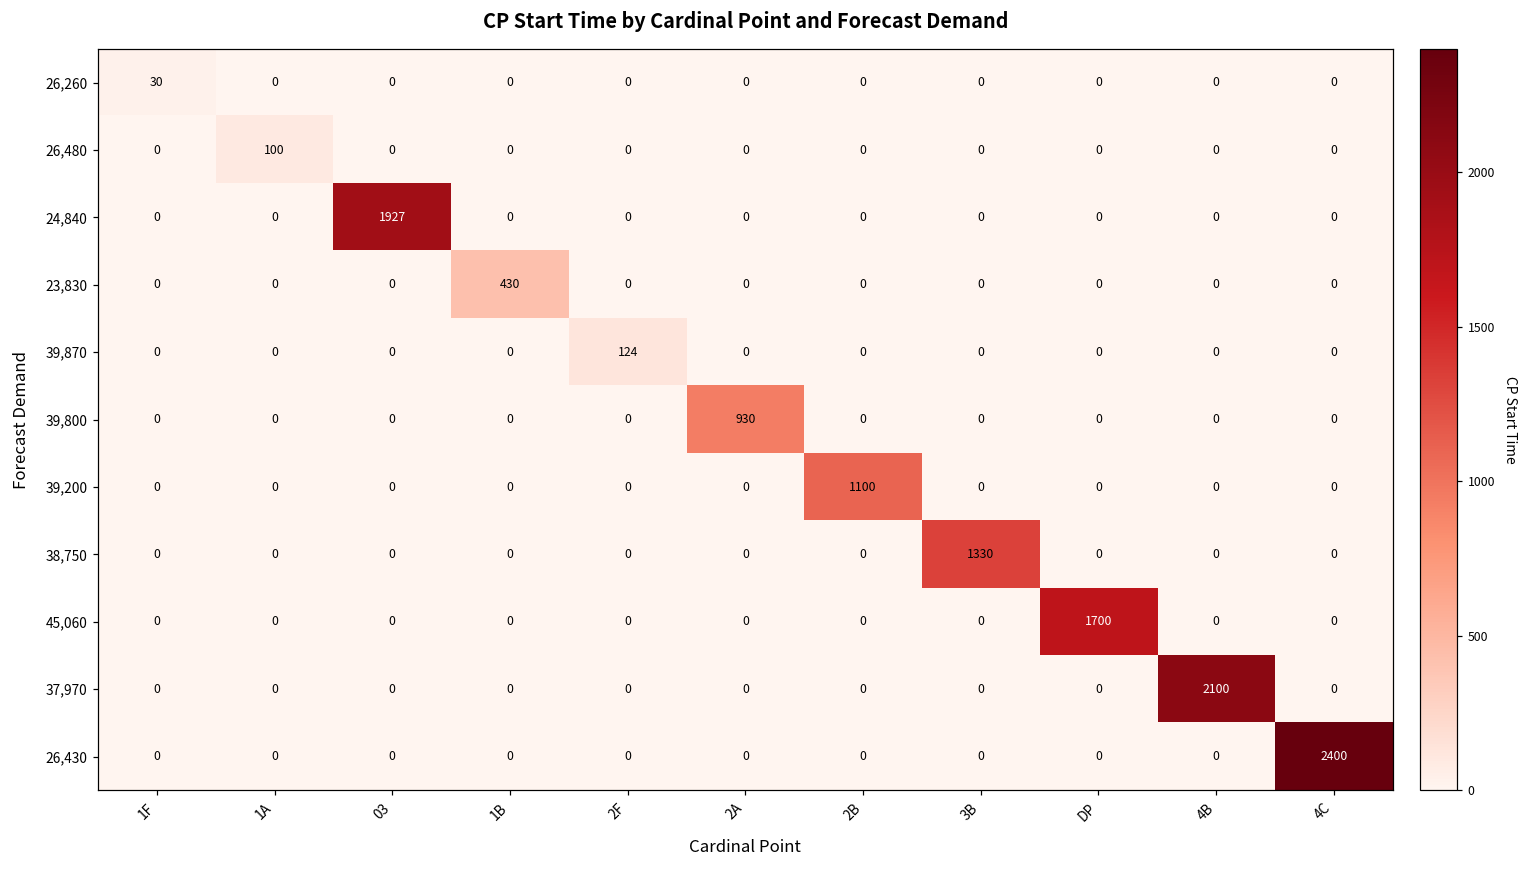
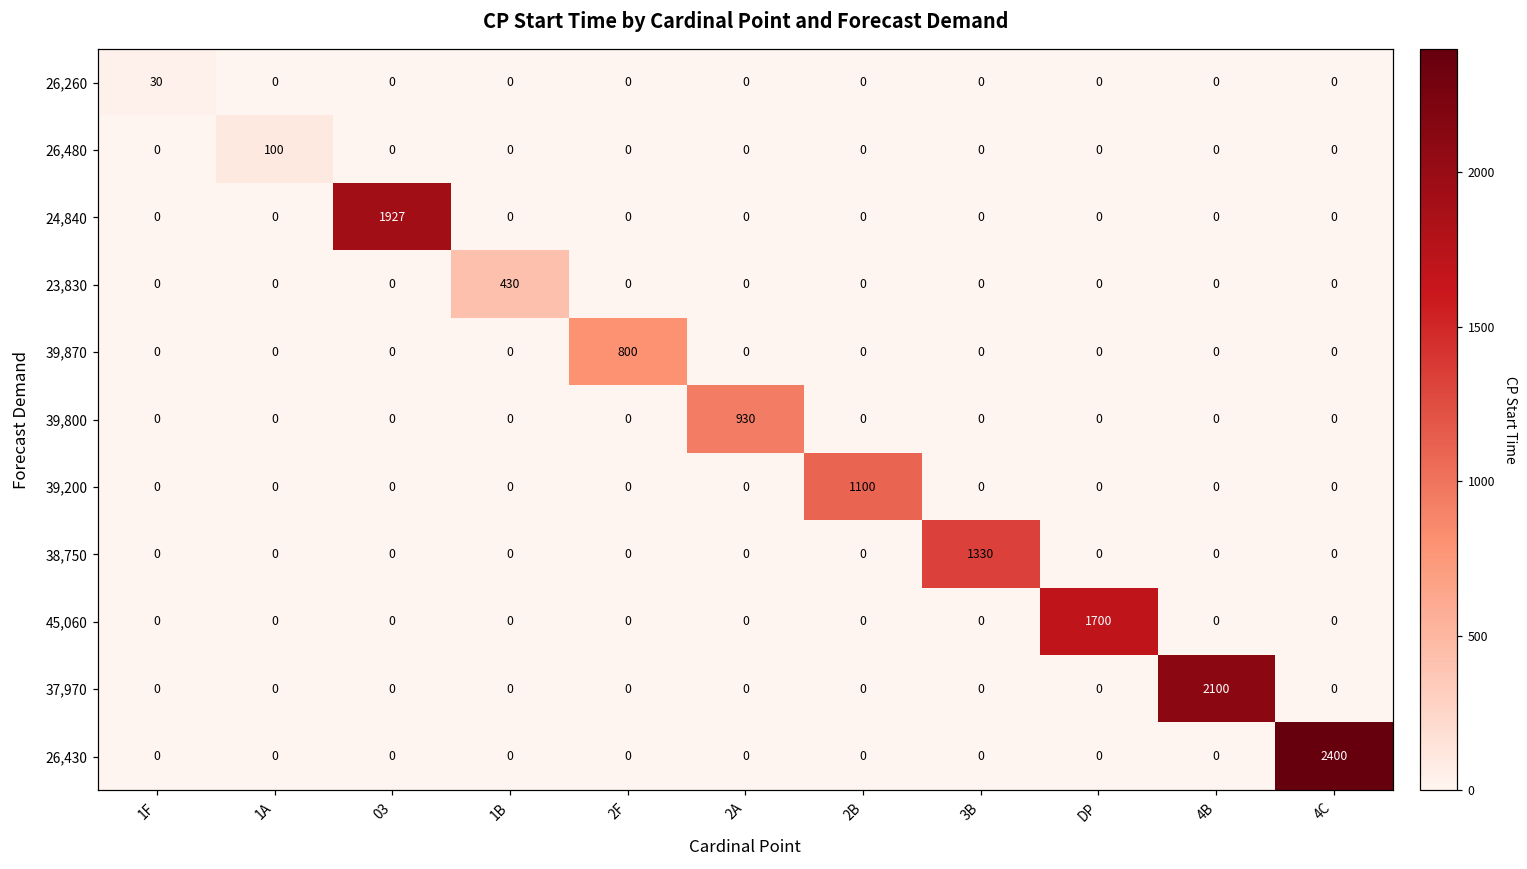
  {
    "26,260": {
      "1F": 30,
      "1A": 0,
      "03": 0,
      "1B": 0,
      "2F": 0,
      "2A": 0,
      "2B": 0,
      "3B": 0,
      "DP": 0,
      "4B": 0,
      "4C": 0
    },
    "26,480": {
      "1F": 0,
      "1A": 100,
      "03": 0,
      "1B": 0,
      "2F": 0,
      "2A": 0,
      "2B": 0,
      "3B": 0,
      "DP": 0,
      "4B": 0,
      "4C": 0
    },
    "24,840": {
      "1F": 0,
      "1A": 0,
      "03": 1927,
      "1B": 0,
      "2F": 0,
      "2A": 0,
      "2B": 0,
      "3B": 0,
      "DP": 0,
      "4B": 0,
      "4C": 0
    },
    "23,830": {
      "1F": 0,
      "1A": 0,
      "03": 0,
      "1B": 430,
      "2F": 0,
      "2A": 0,
      "2B": 0,
      "3B": 0,
      "DP": 0,
      "4B": 0,
      "4C": 0
    },
    "39,870": {
      "1F": 0,
      "1A": 0,
      "03": 0,
      "1B": 0,
-     "2F": 124,
+     "2F": 800,
      "2A": 0,
      "2B": 0,
      "3B": 0,
      "DP": 0,
      "4B": 0,
      "4C": 0
    },
    "39,800": {
      "1F": 0,
      "1A": 0,
      "03": 0,
      "1B": 0,
      "2F": 0,
      "2A": 930,
      "2B": 0,
      "3B": 0,
      "DP": 0,
      "4B": 0,
      "4C": 0
    },
    "39,200": {
      "1F": 0,
      "1A": 0,
      "03": 0,
      "1B": 0,
      "2F": 0,
      "2A": 0,
      "2B": 1100,
      "3B": 0,
      "DP": 0,
      "4B": 0,
      "4C": 0
    },
    "38,750": {
      "1F": 0,
      "1A": 0,
      "03": 0,
      "1B": 0,
      "2F": 0,
      "2A": 0,
      "2B": 0,
      "3B": 1330,
      "DP": 0,
      "4B": 0,
      "4C": 0
    },
    "45,060": {
      "1F": 0,
      "1A": 0,
      "03": 0,
      "1B": 0,
      "2F": 0,
      "2A": 0,
      "2B": 0,
      "3B": 0,
      "DP": 1700,
      "4B": 0,
      "4C": 0
    },
    "37,970": {
      "1F": 0,
      "1A": 0,
      "03": 0,
      "1B": 0,
      "2F": 0,
      "2A": 0,
      "2B": 0,
      "3B": 0,
      "DP": 0,
      "4B": 2100,
      "4C": 0
    },
    "26,430": {
      "1F": 0,
      "1A": 0,
      "03": 0,
      "1B": 0,
      "2F": 0,
      "2A": 0,
      "2B": 0,
      "3B": 0,
      "DP": 0,
      "4B": 0,
      "4C": 2400
    }
  }
